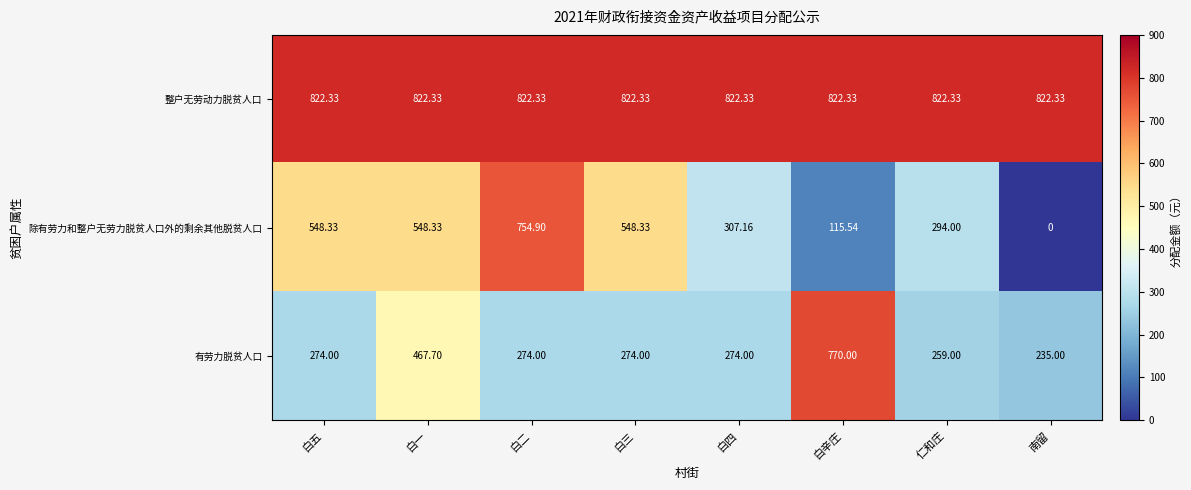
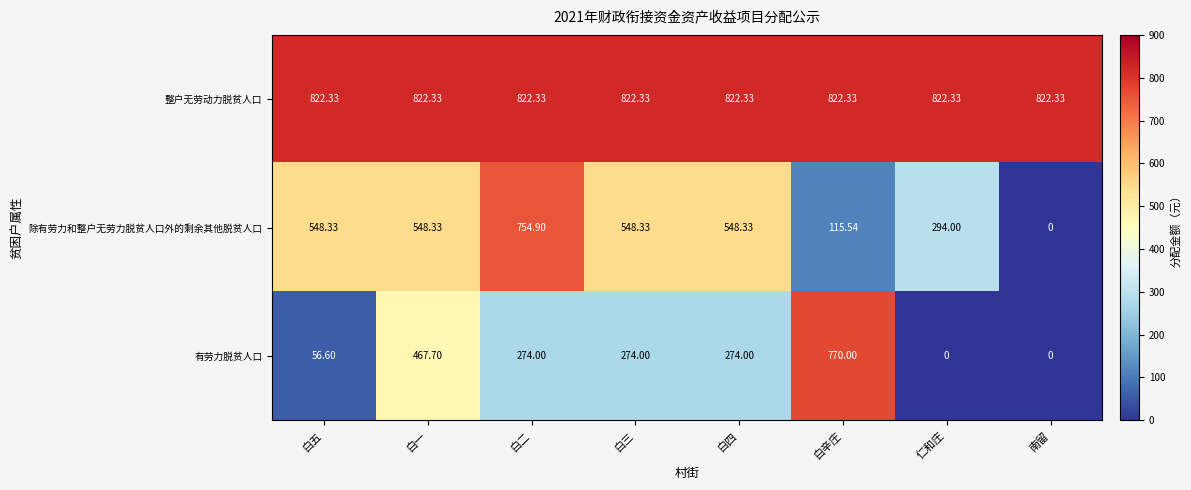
  {
    "整户无劳动力脱贫人口": {
      "白五": 822.33,
      "白一": 822.33,
      "白二": 822.33,
      "白三": 822.33,
      "白四": 822.33,
      "白辛庄": 822.33,
      "仁和庄": 822.33,
      "南留": 822.33
    },
    "除有劳力和整户无劳力脱贫人口外的剩余其他脱贫人口": {
      "白五": 548.33,
      "白一": 548.33,
      "白二": 754.90,
      "白三": 548.33,
-     "白四": 307.16,
+     "白四": 548.33,
      "白辛庄": 115.54,
      "仁和庄": 294.00,
      "南留": 0
    },
    "有劳力脱贫人口": {
-     "白五": 274.00,
+     "白五": 56.60,
      "白一": 467.70,
      "白二": 274.00,
      "白三": 274.00,
      "白四": 274.00,
      "白辛庄": 770.00,
-     "仁和庄": 259.00,
-     "南留": 235.00
+     "仁和庄": 0,
+     "南留": 0
    }
  }
